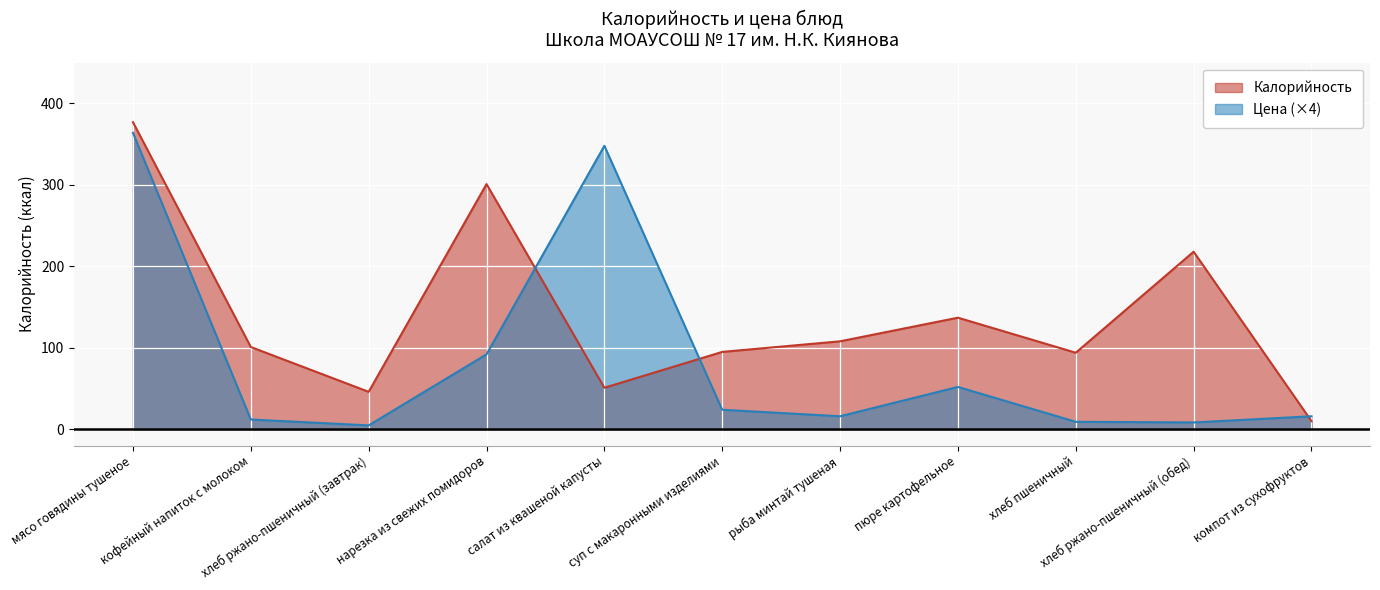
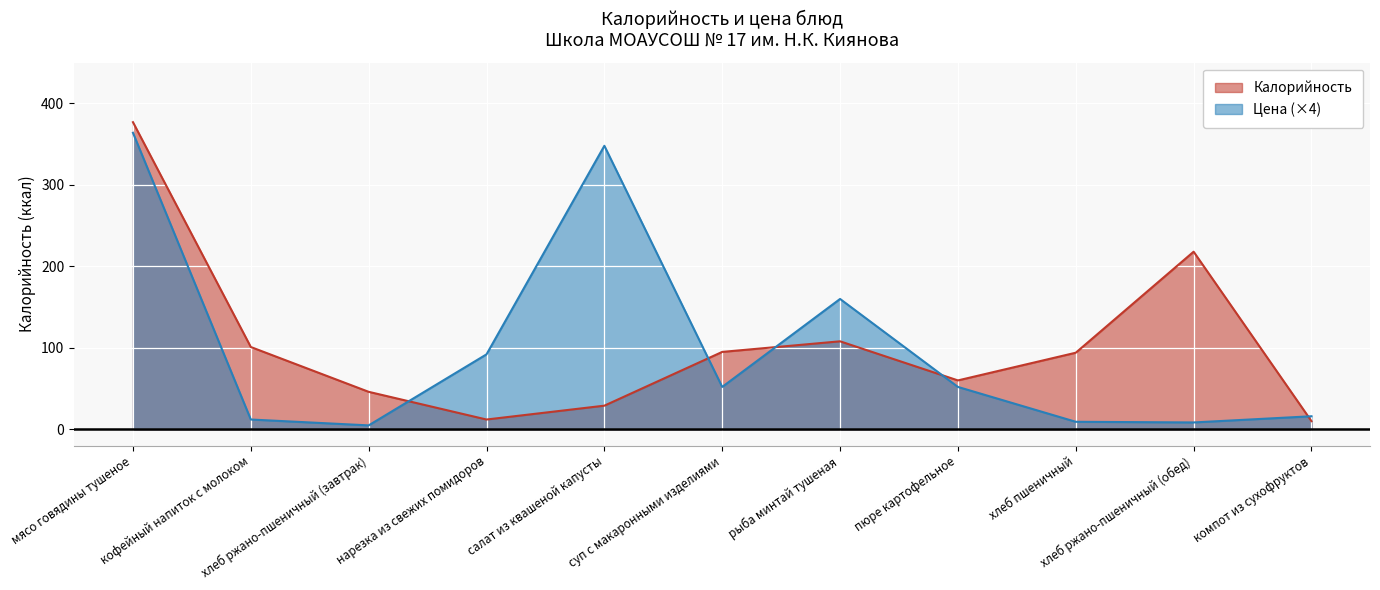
  {
    "Калорийность": {
      "мясо говядины тушеное": 380,
      "кофейный напиток с молоком": 100,
      "хлеб ржано-пшеничный (завтрак)": 50,
-     "нарезка из свежих помидоров": 300,
-     "салат из квашеной капусты": 50,
+     "нарезка из свежих помидоров": 10,
+     "салат из квашеной капусты": 30,
      "суп с макаронными изделиями": 100,
      "рыба минтай тушеная": 110,
-     "пюре картофельное": 140,
+     "пюре картофельное": 60,
      "хлеб пшеничный": 90,
      "хлеб ржано-пшеничный (обед)": 220,
      "компот из сухофруктов": 10
    },
    "Цена (×4)": {
      "мясо говядины тушеное": 360,
      "кофейный напиток с молоком": 10,
      "хлеб ржано-пшеничный (завтрак)": 0,
      "нарезка из свежих помидоров": 90,
      "салат из квашеной капусты": 350,
-     "суп с макаронными изделиями": 20,
-     "рыба минтай тушеная": 20,
+     "суп с макаронными изделиями": 50,
+     "рыба минтай тушеная": 160,
      "пюре картофельное": 50,
      "хлеб пшеничный": 10,
      "хлеб ржано-пшеничный (обед)": 10,
      "компот из сухофруктов": 20
    }
  }
